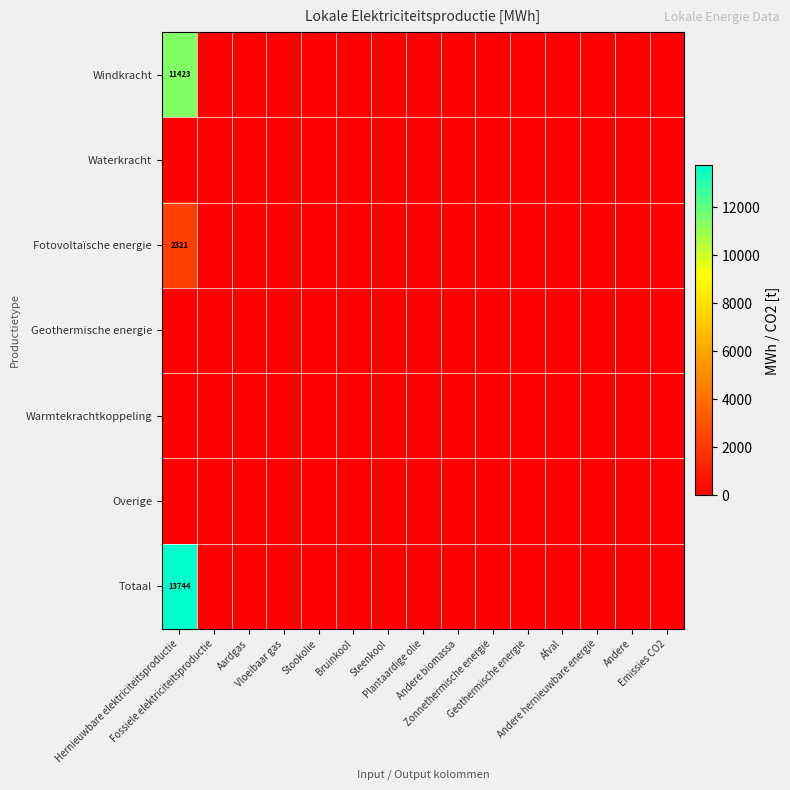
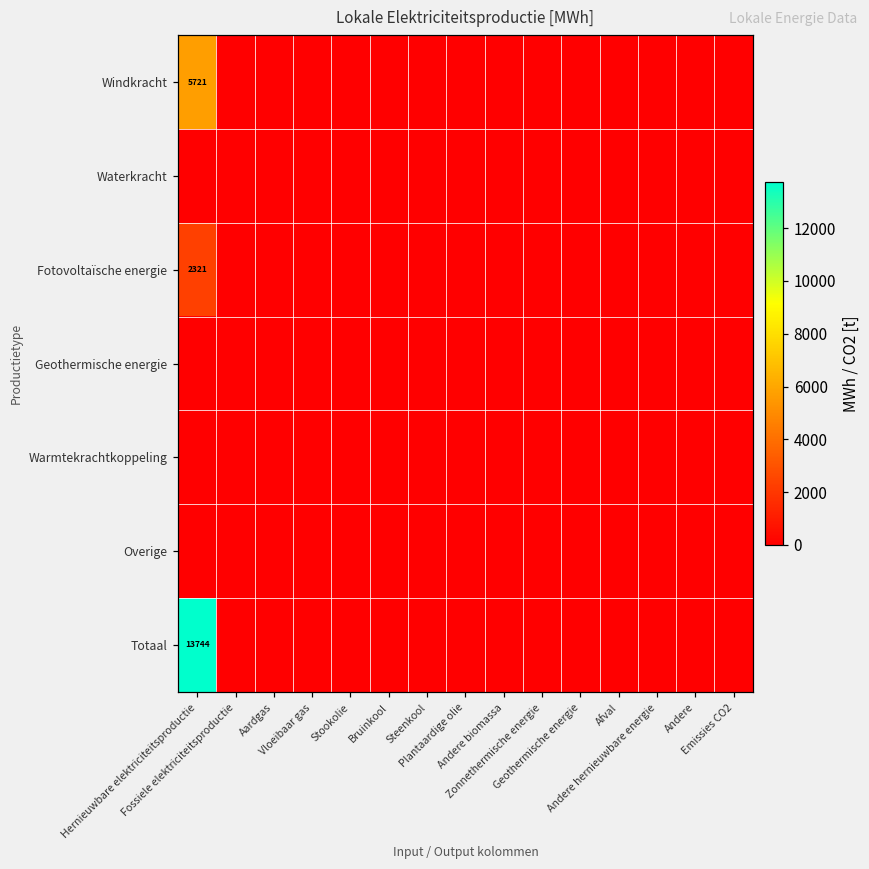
  {
    "Windkracht": {
-     "Hernieuwbare elektriciteitsproductie": 11423
+     "Hernieuwbare elektriciteitsproductie": 5721
    },
    "Fotovoltaïsche energie": {
      "Hernieuwbare elektriciteitsproductie": 2321
    },
    "Totaal": {
      "Hernieuwbare elektriciteitsproductie": 13744
    }
  }
